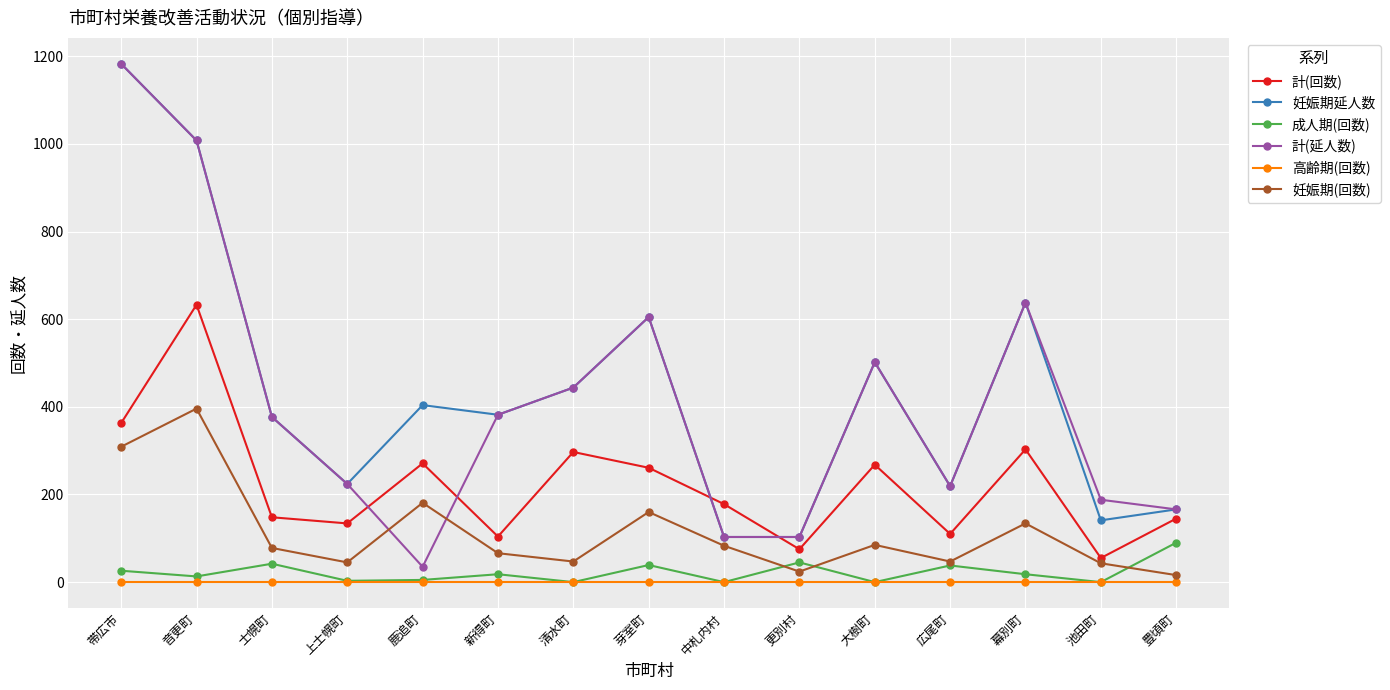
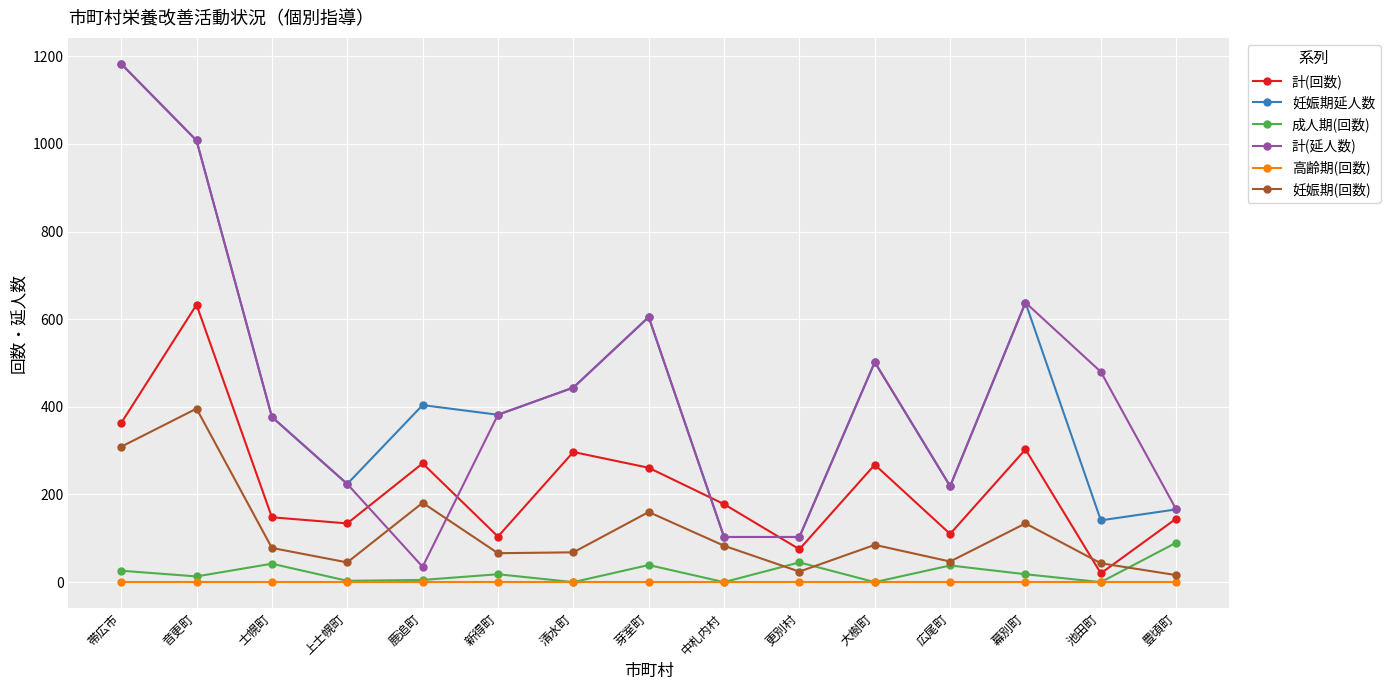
  {
    "計(回数)": {
      "帯広市": 360,
      "音更町": 630,
      "士幌町": 150,
      "上士幌町": 130,
      "鹿追町": 270,
      "新得町": 100,
      "清水町": 300,
      "芽室町": 260,
      "中札内村": 180,
      "更別村": 80,
      "大樹町": 270,
      "広尾町": 110,
      "幕別町": 300,
-     "池田町": 60,
+     "池田町": 20,
      "豊頃町": 150
    },
    "妊娠期延人数": {
      "鹿追町": 400,
      "池田町": 140
    },
    "成人期(回数)": {
      "帯広市": 30,
      "音更町": 10,
      "士幌町": 40,
      "新得町": 20,
      "芽室町": 40,
      "更別村": 50,
      "広尾町": 40,
      "幕別町": 20,
      "豊頃町": 90
    },
    "計(延人数)": {
      "鹿追町": 40,
-     "池田町": 190
+     "池田町": 480
    },
    "高齢期(回数)": {
      "帯広市": 0,
      "音更町": 0,
      "士幌町": 0,
      "新得町": 0,
      "芽室町": 0,
      "更別村": 0,
      "広尾町": 0,
      "幕別町": 0,
      "豊頃町": 0
    },
    "妊娠期(回数)": {
      "帯広市": 310,
      "音更町": 400,
      "士幌町": 80,
      "上士幌町": 50,
      "鹿追町": 180,
      "新得町": 70,
-     "清水町": 50,
+     "清水町": 70,
      "芽室町": 160,
      "中札内村": 80,
      "更別村": 20,
      "大樹町": 90,
      "広尾町": 50,
      "幕別町": 130,
      "池田町": 40,
      "豊頃町": 20
    }
  }
